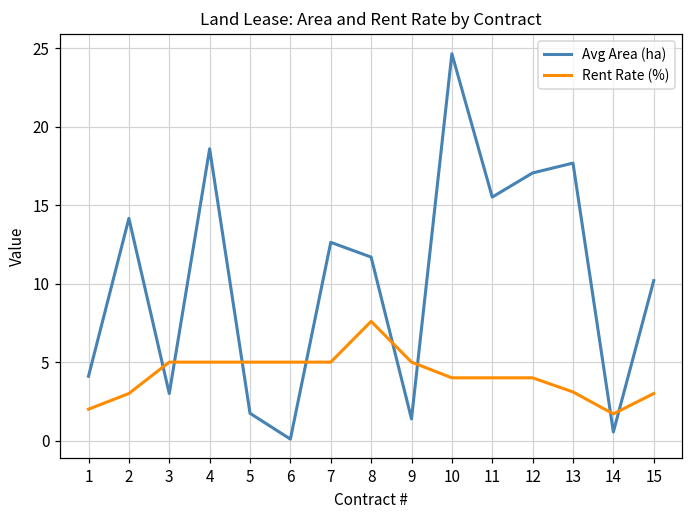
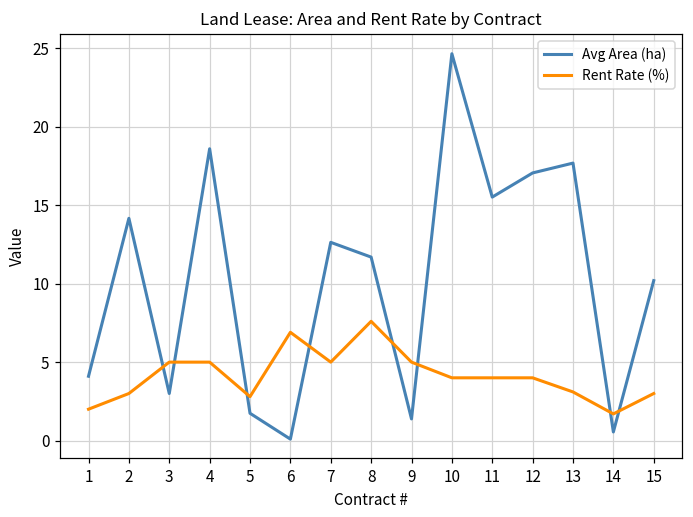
  {
    "Avg Area (ha)": {
      "1": 4.1,
      "2": 14.2,
      "3": 3.0,
      "4": 18.6,
      "5": 1.7,
      "6": 0.1,
      "7": 12.6,
      "8": 11.7,
      "9": 1.4,
      "10": 24.7,
      "11": 15.5,
      "12": 17.1,
      "13": 17.7,
      "14": 0.5,
      "15": 10.2
    },
    "Rent Rate (%)": {
      "1": 2.0,
      "2": 3.0,
      "3": 5.0,
      "4": 5.0,
-     "5": 5.0,
-     "6": 5.0,
+     "5": 2.8,
+     "6": 6.9,
      "7": 5.0,
      "8": 7.6,
      "9": 5.0,
      "10": 4.0,
      "11": 4.0,
      "12": 4.0,
      "13": 3.1,
      "14": 1.7,
      "15": 3.0
    }
  }
